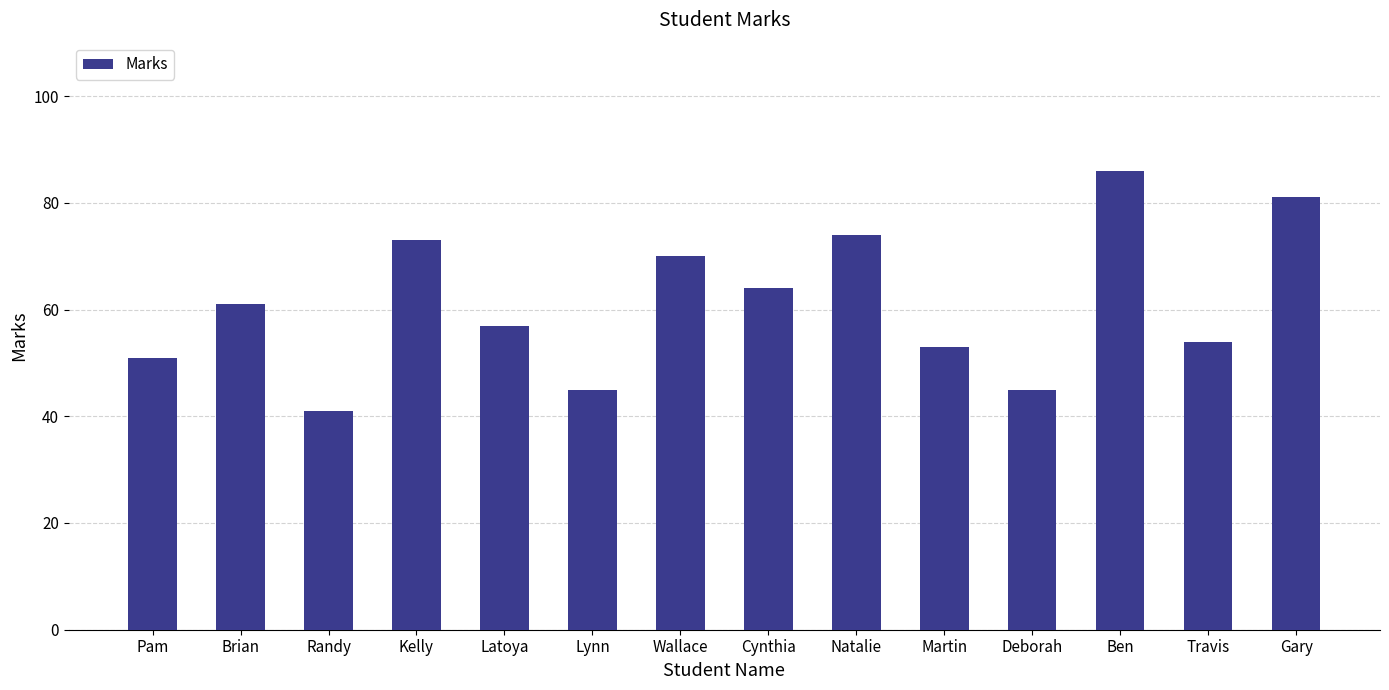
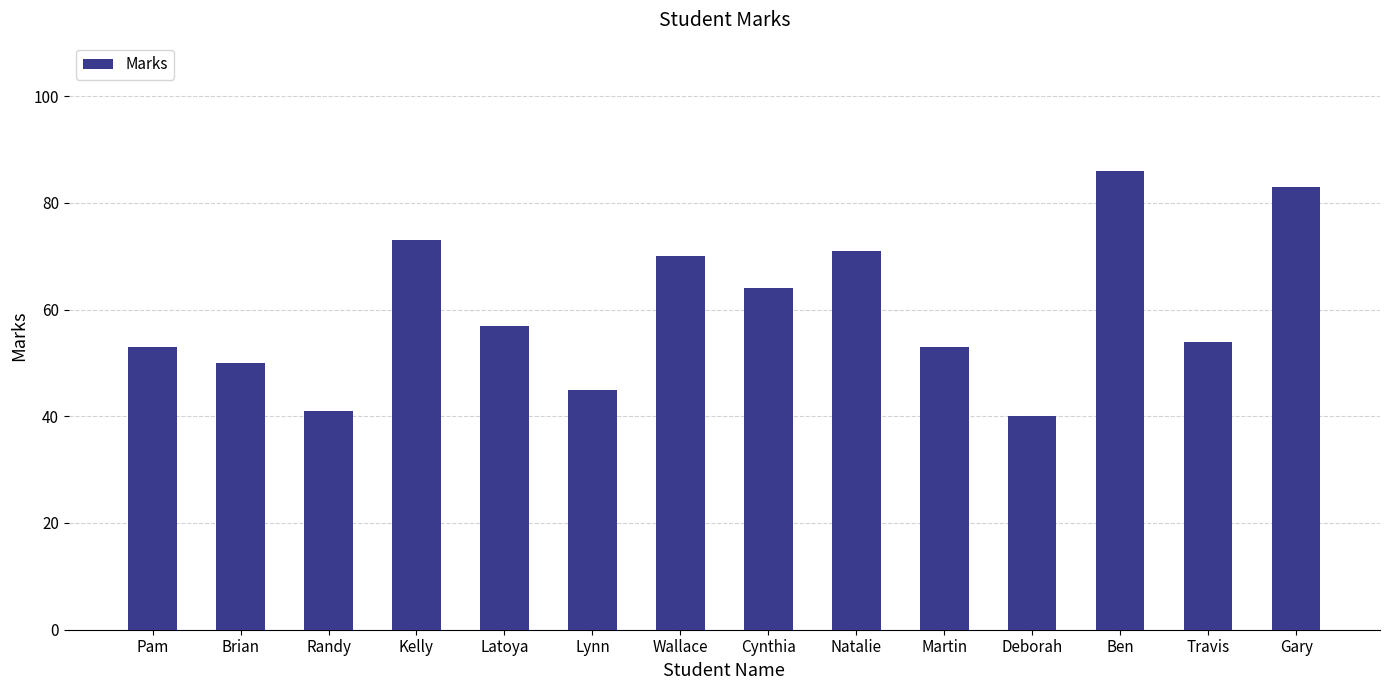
  {
-   "Pam": 51,
-   "Brian": 61,
+   "Pam": 53,
+   "Brian": 50,
    "Randy": 41,
    "Kelly": 73,
    "Latoya": 57,
    "Lynn": 45,
    "Wallace": 70,
    "Cynthia": 64,
-   "Natalie": 74,
+   "Natalie": 71,
    "Martin": 53,
-   "Deborah": 45,
+   "Deborah": 40,
    "Ben": 86,
    "Travis": 54,
-   "Gary": 81
+   "Gary": 83
  }
